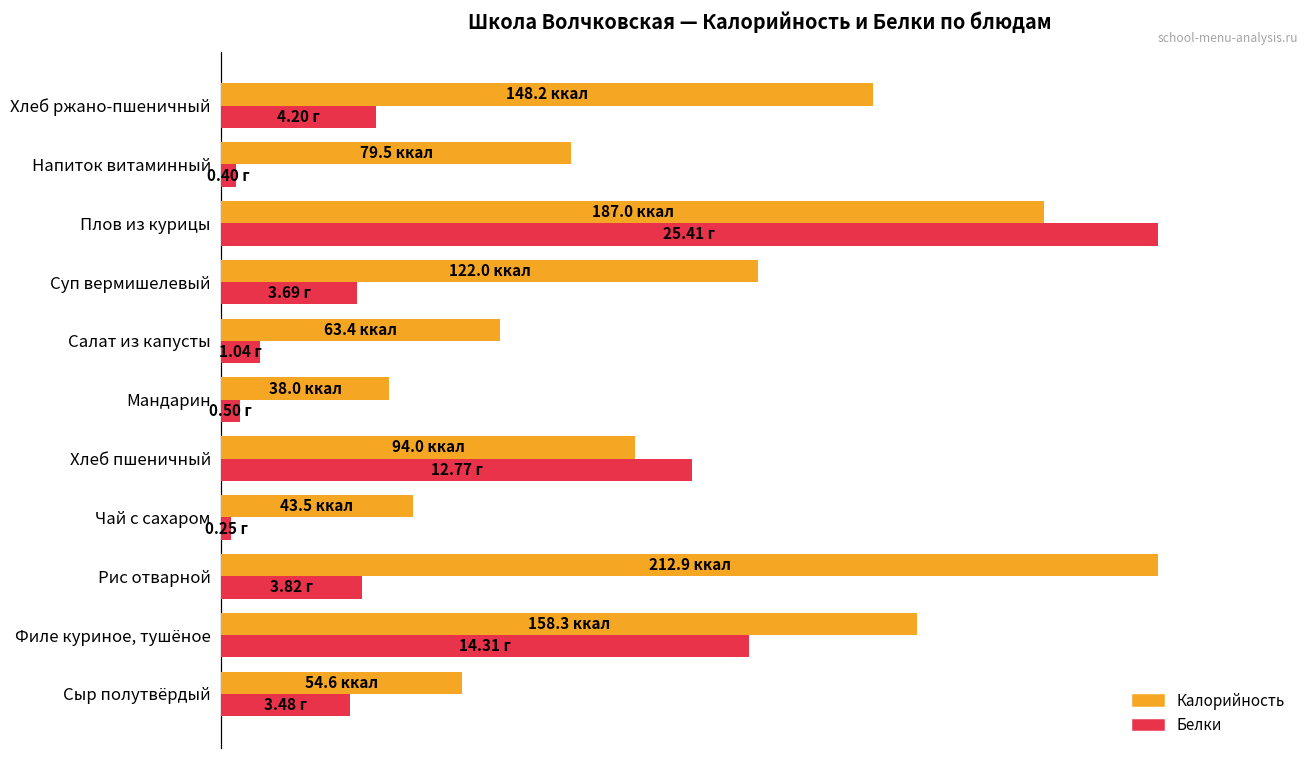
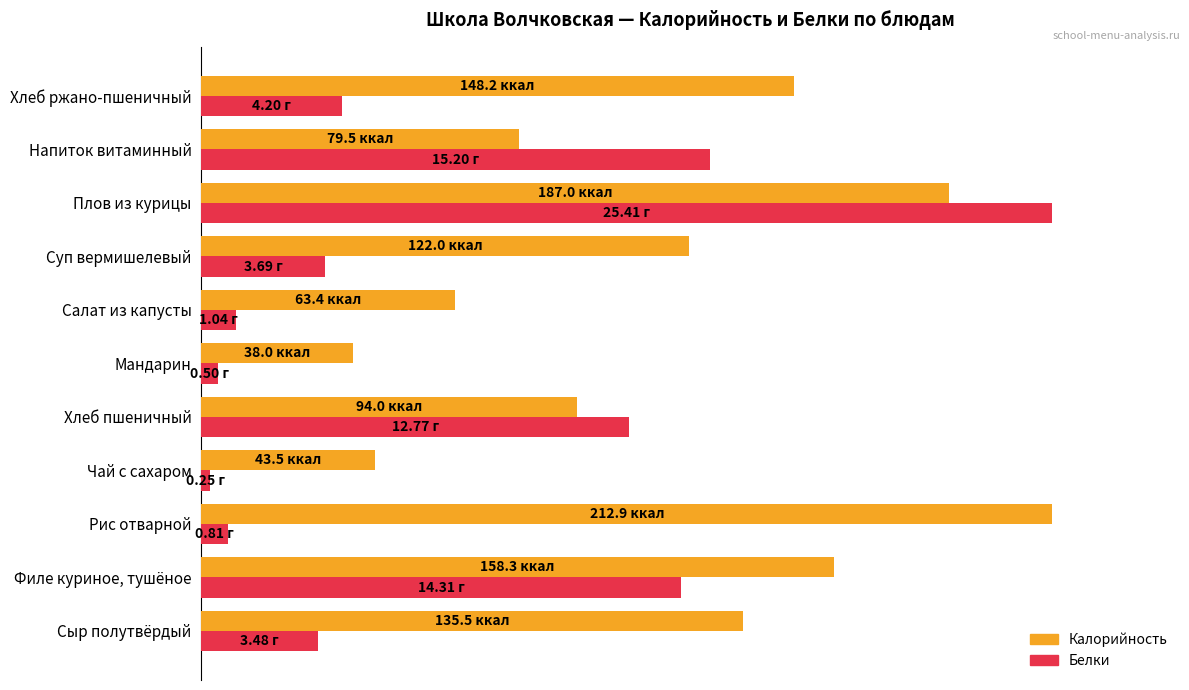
  {
    "Калорийность": {
-     "Сыр полутвёрдый": 54.6
+     "Сыр полутвёрдый": 135.5
    },
    "Белки": {
-     "Напиток витаминный": 0.40,
-     "Рис отварной": 3.82
+     "Напиток витаминный": 15.20,
+     "Рис отварной": 0.81
    }
  }
